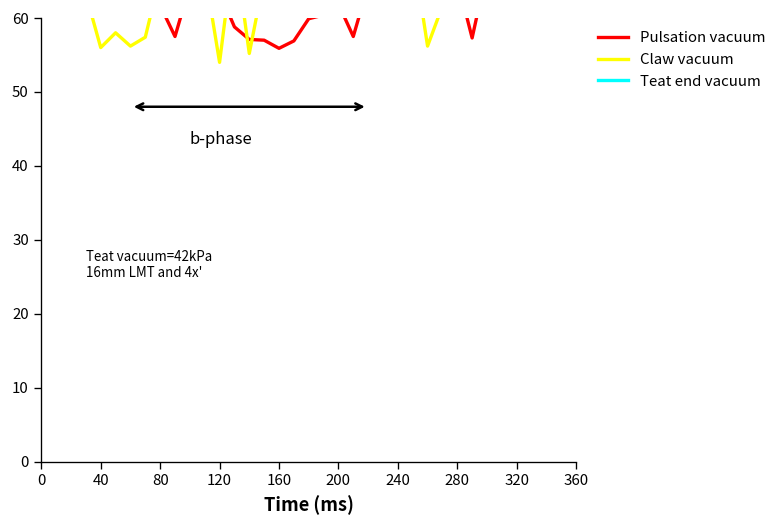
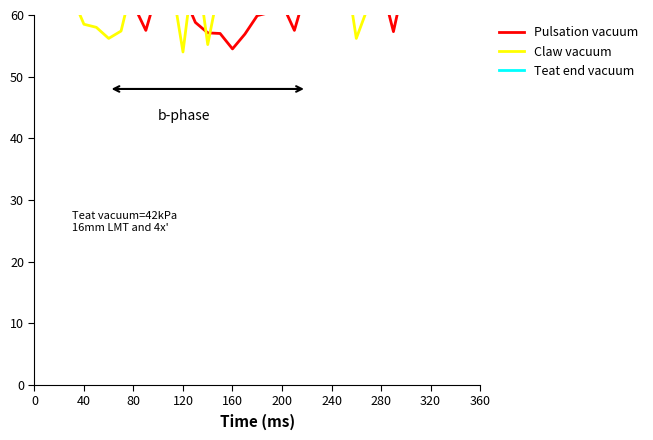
  {
    "Pulsation vacuum": {
-     "160": 56
+     "160": 55
    },
    "Claw vacuum": {
-     "40": 56,
+     "40": 59,
      "120": 54
    }
  }
